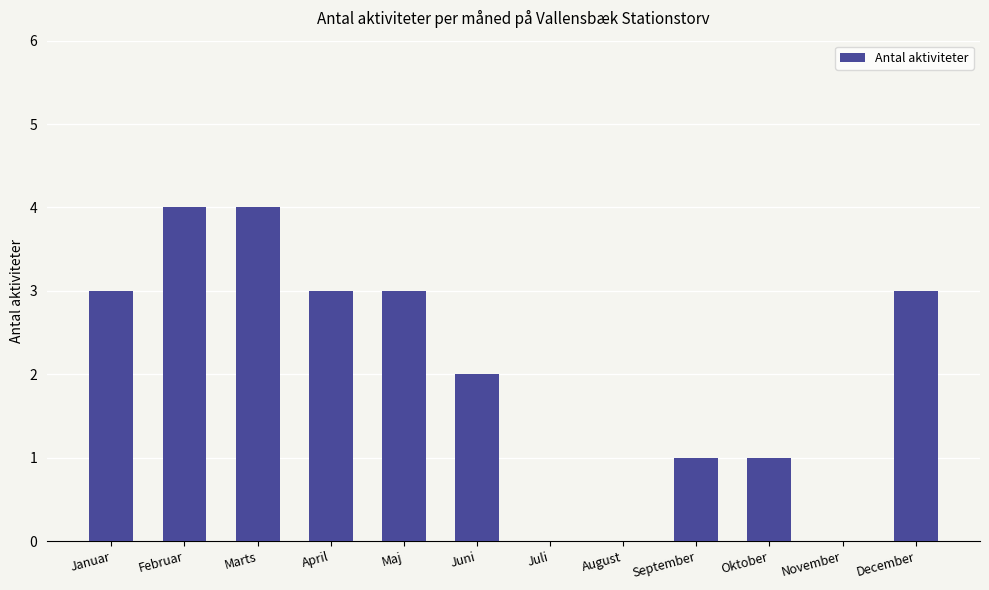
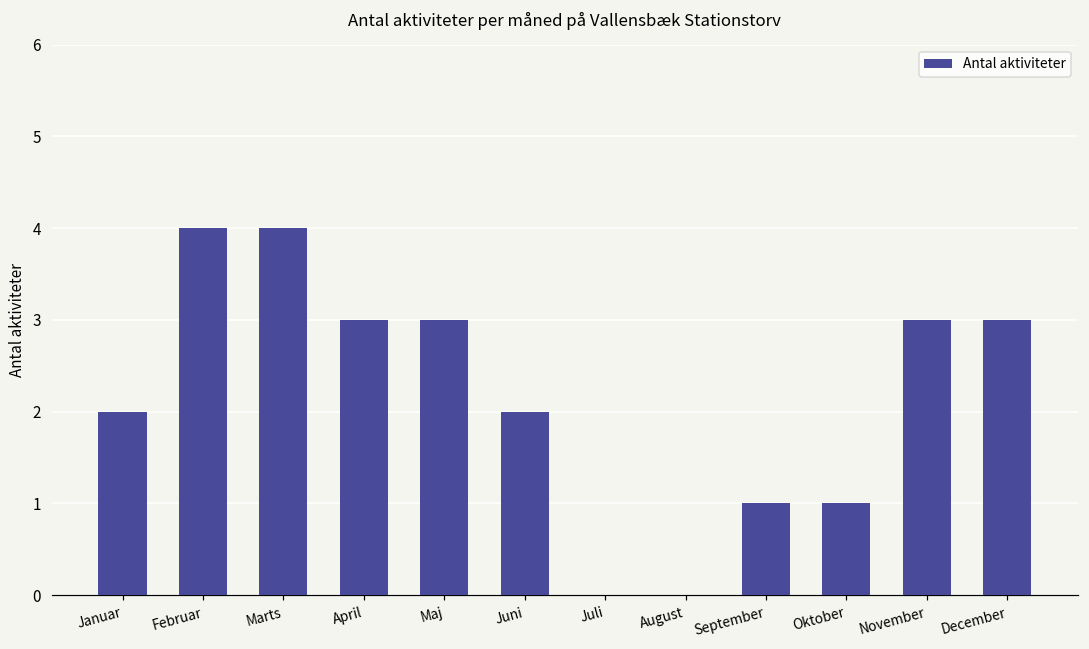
  {
-   "Januar": 3,
+   "Januar": 2,
    "Februar": 4,
    "Marts": 4,
    "April": 3,
    "Maj": 3,
    "Juni": 2,
    "Juli": 0,
    "August": 0,
    "September": 1,
    "Oktober": 1,
-   "November": 0,
+   "November": 3,
    "December": 3
  }
